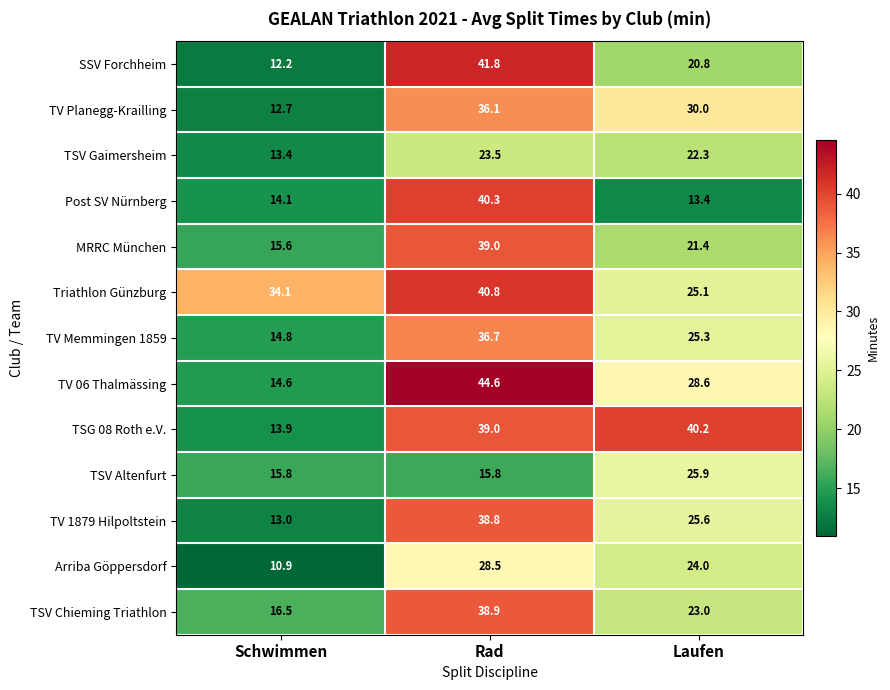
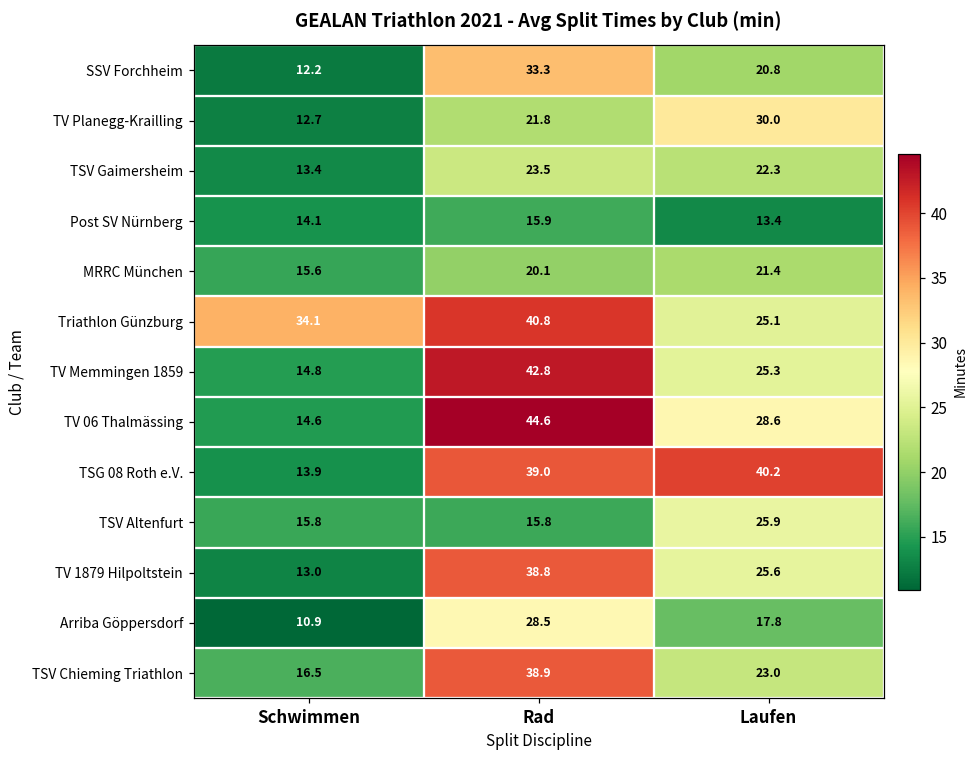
  {
    "SSV Forchheim": {
      "Schwimmen": 12.2,
-     "Rad": 41.8,
+     "Rad": 33.3,
      "Laufen": 20.8
    },
    "TV Planegg-Krailling": {
      "Schwimmen": 12.7,
-     "Rad": 36.1,
+     "Rad": 21.8,
      "Laufen": 30.0
    },
    "TSV Gaimersheim": {
      "Schwimmen": 13.4,
      "Rad": 23.5,
      "Laufen": 22.3
    },
    "Post SV Nürnberg": {
      "Schwimmen": 14.1,
-     "Rad": 40.3,
+     "Rad": 15.9,
      "Laufen": 13.4
    },
    "MRRC München": {
      "Schwimmen": 15.6,
-     "Rad": 39.0,
+     "Rad": 20.1,
      "Laufen": 21.4
    },
    "Triathlon Günzburg": {
      "Schwimmen": 34.1,
      "Rad": 40.8,
      "Laufen": 25.1
    },
    "TV Memmingen 1859": {
      "Schwimmen": 14.8,
-     "Rad": 36.7,
+     "Rad": 42.8,
      "Laufen": 25.3
    },
    "TV 06 Thalmässing": {
      "Schwimmen": 14.6,
      "Rad": 44.6,
      "Laufen": 28.6
    },
    "TSG 08 Roth e.V.": {
      "Schwimmen": 13.9,
      "Rad": 39.0,
      "Laufen": 40.2
    },
    "TSV Altenfurt": {
      "Schwimmen": 15.8,
      "Rad": 15.8,
      "Laufen": 25.9
    },
    "TV 1879 Hilpoltstein": {
      "Schwimmen": 13.0,
      "Rad": 38.8,
      "Laufen": 25.6
    },
    "Arriba Göppersdorf": {
      "Schwimmen": 10.9,
      "Rad": 28.5,
-     "Laufen": 24.0
+     "Laufen": 17.8
    },
    "TSV Chieming Triathlon": {
      "Schwimmen": 16.5,
      "Rad": 38.9,
      "Laufen": 23.0
    }
  }
